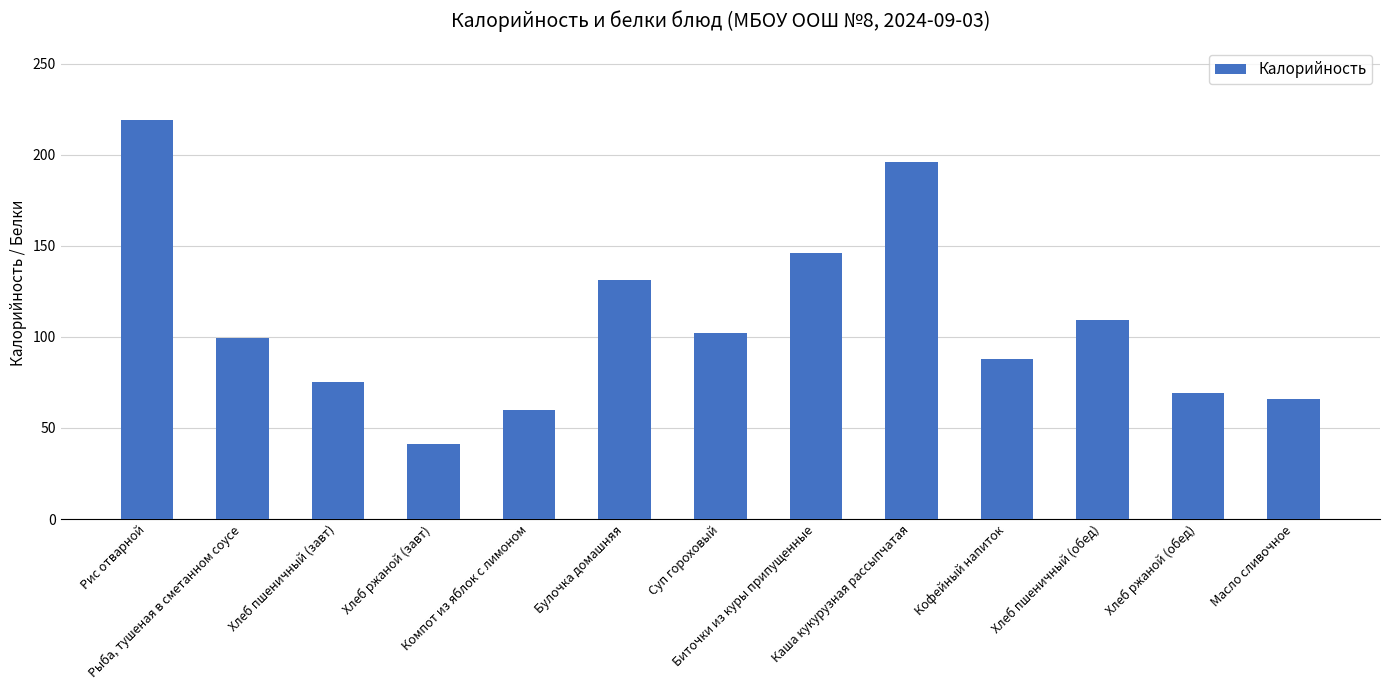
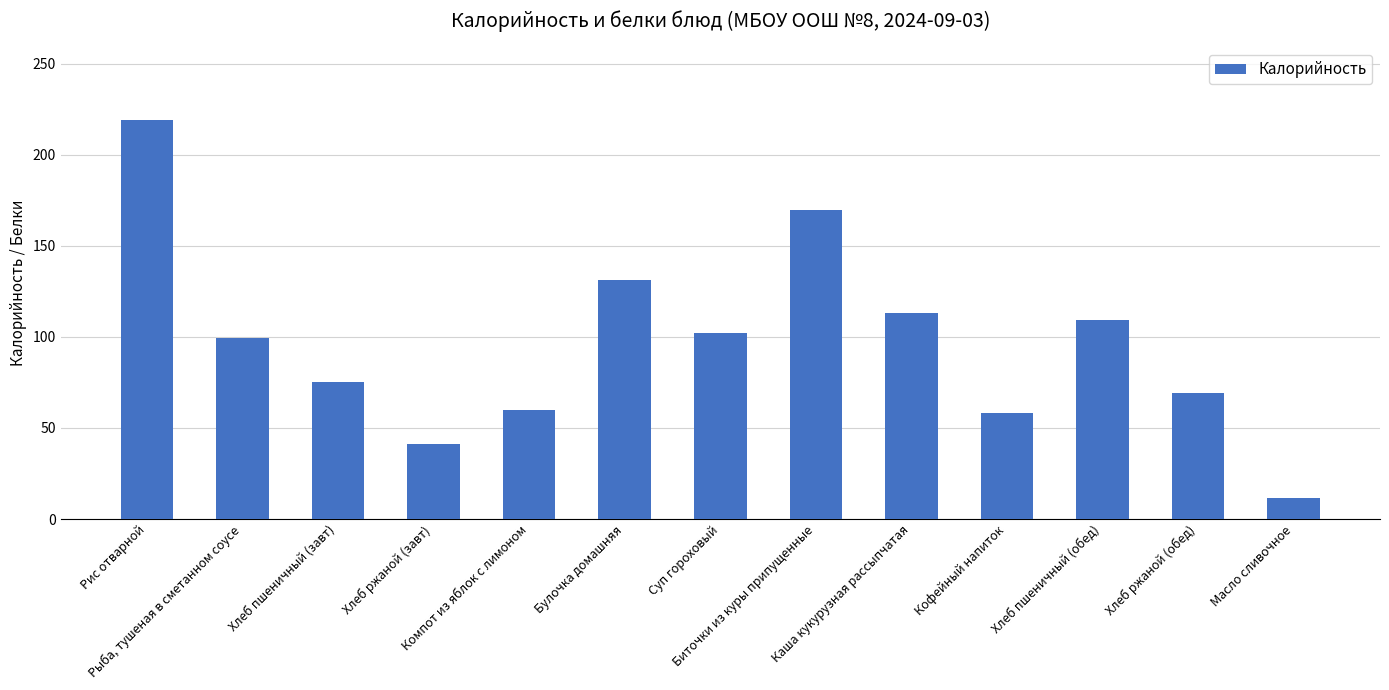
  {
    "Рис отварной": 219,
    "Рыба, тушеная в сметанном соусе": 99,
    "Хлеб пшеничный (завт)": 75,
    "Хлеб ржаной (завт)": 41,
    "Компот из яблок с лимоном": 60,
    "Булочка домашняя": 131,
    "Суп гороховый": 102,
-   "Биточки из куры припущенные": 146,
-   "Каша кукурузная рассыпчатая": 196,
-   "Кофейный напиток": 88,
+   "Биточки из куры припущенные": 170,
+   "Каша кукурузная рассыпчатая": 113,
+   "Кофейный напиток": 58,
    "Хлеб пшеничный (обед)": 109,
    "Хлеб ржаной (обед)": 69,
-   "Масло сливочное": 66
+   "Масло сливочное": 12
  }
